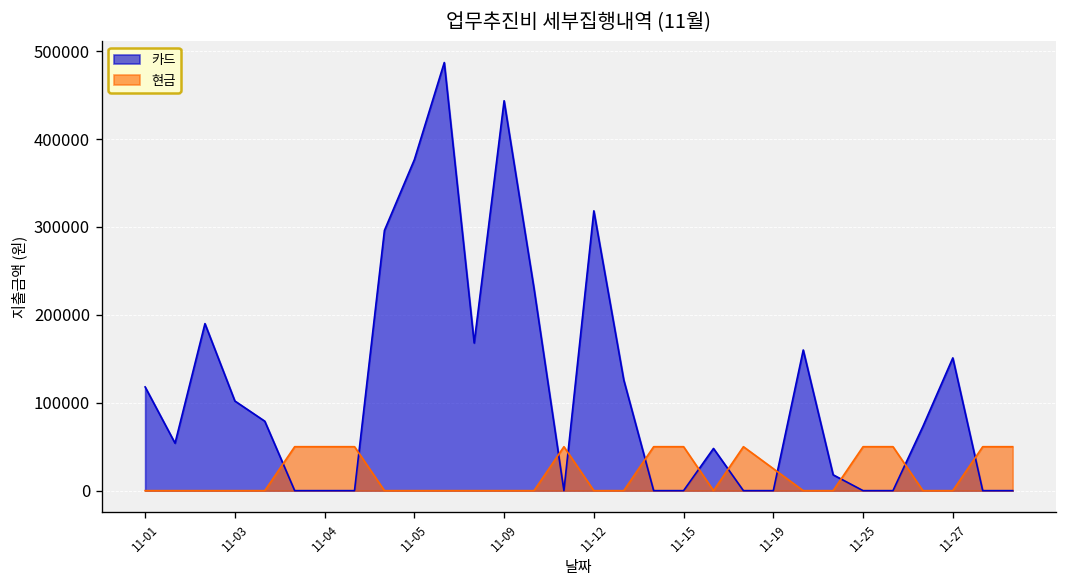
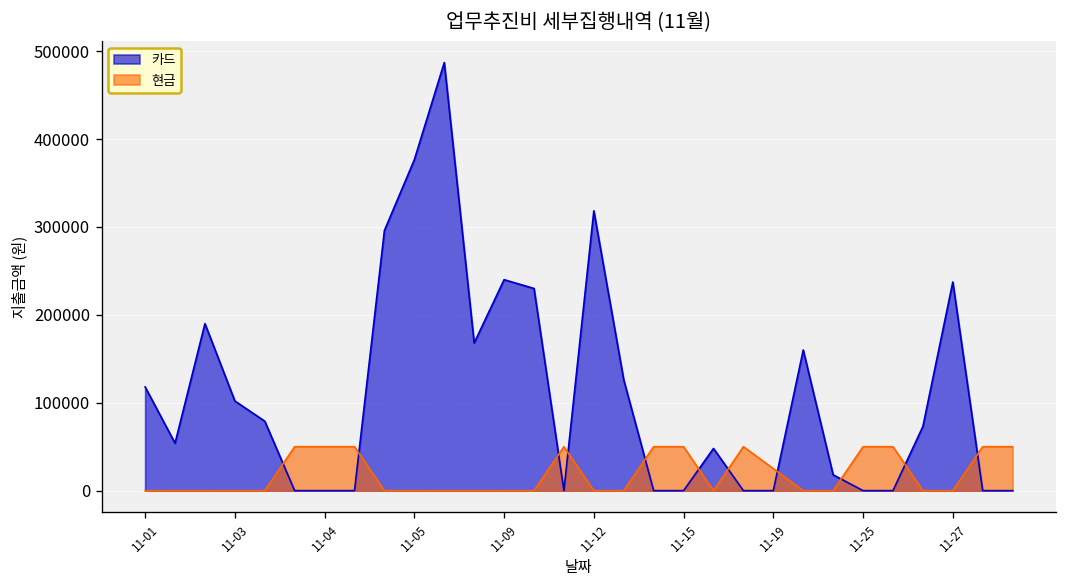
  {
    "카드": {
      "11-05": 380000,
-     "11-09": 440000,
+     "11-09": 240000,
      "11-12": 320000,
      "11-19": 0,
-     "11-27": 150000
+     "11-27": 240000
    },
    "현금": {
      "11-05": 0,
      "11-09": 0,
      "11-12": 0,
      "11-19": 30000,
      "11-27": 0
    }
  }
